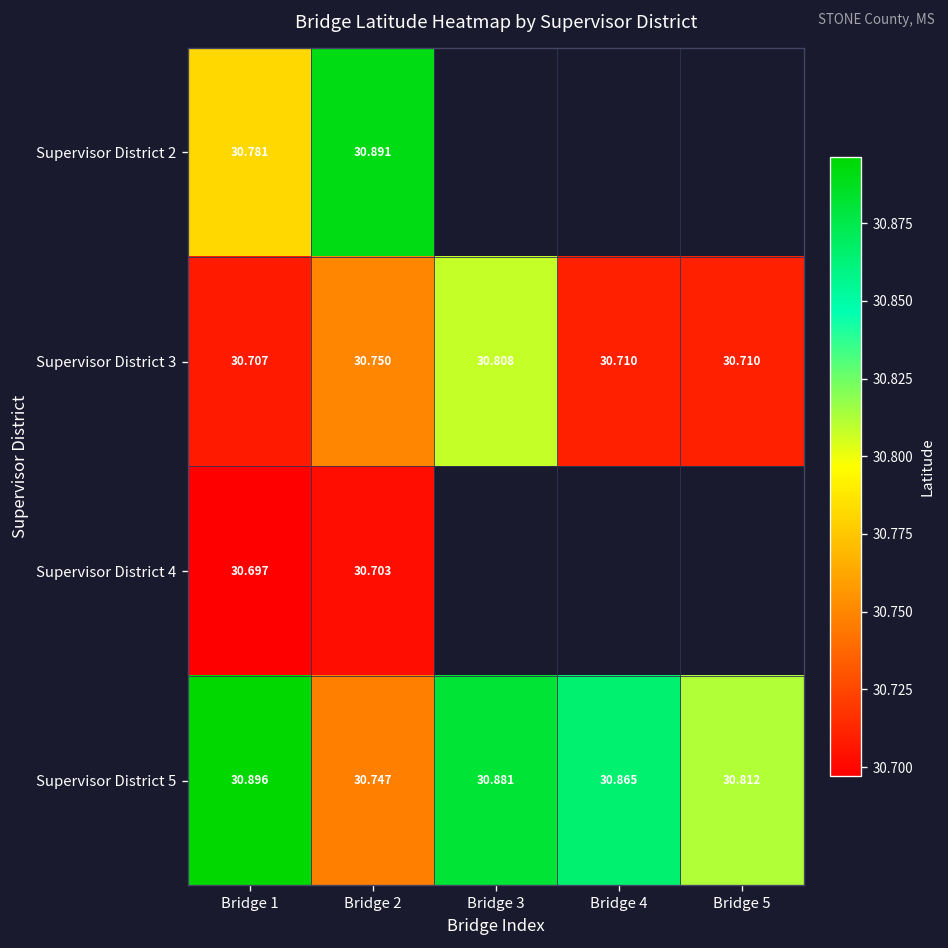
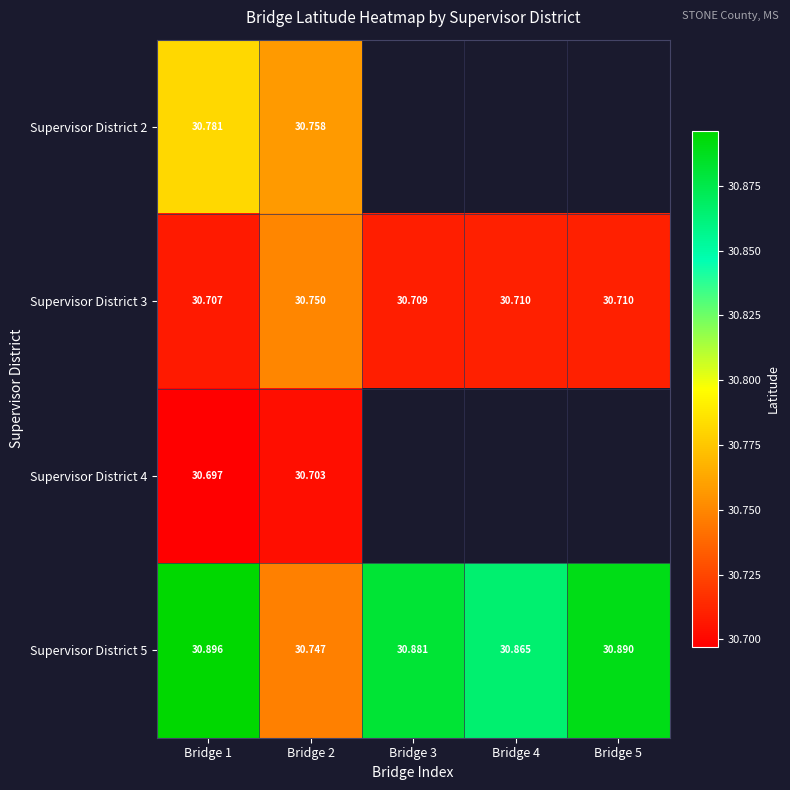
  {
    "Supervisor District 2": {
      "Bridge 1": 30.781,
-     "Bridge 2": 30.891
+     "Bridge 2": 30.758
    },
    "Supervisor District 3": {
      "Bridge 1": 30.707,
      "Bridge 2": 30.750,
-     "Bridge 3": 30.808,
+     "Bridge 3": 30.709,
      "Bridge 4": 30.710,
      "Bridge 5": 30.710
    },
    "Supervisor District 4": {
      "Bridge 1": 30.697,
      "Bridge 2": 30.703
    },
    "Supervisor District 5": {
      "Bridge 1": 30.896,
      "Bridge 2": 30.747,
      "Bridge 3": 30.881,
      "Bridge 4": 30.865,
-     "Bridge 5": 30.812
+     "Bridge 5": 30.890
    }
  }
